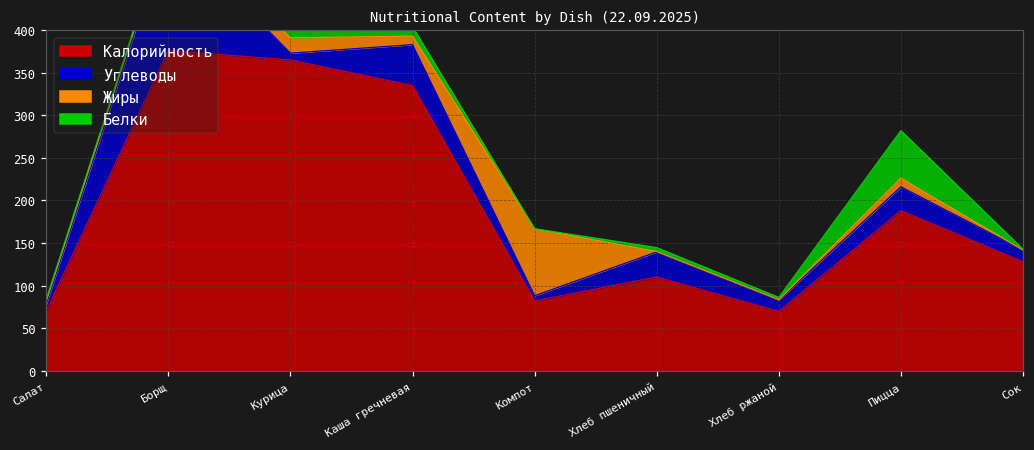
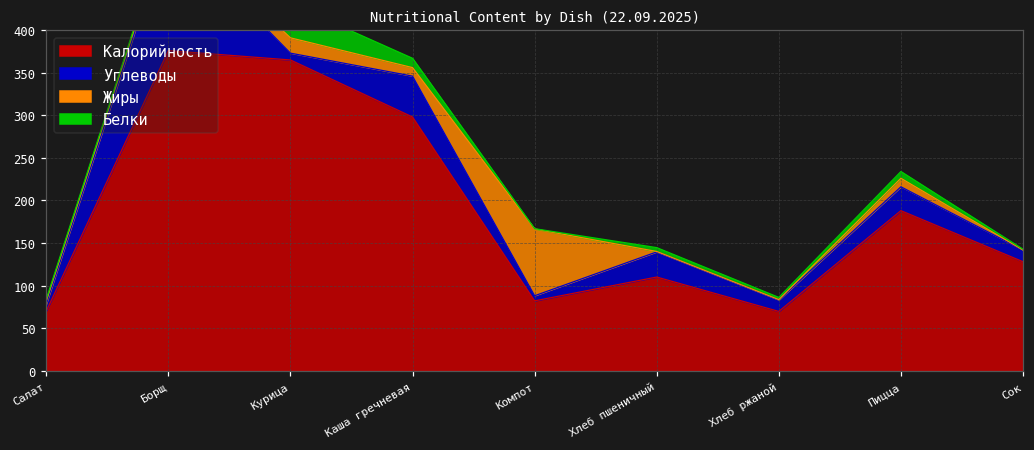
  {
    "Калорийность": {
      "Салат": 70,
      "Курица": 370,
-     "Каша гречневая": 340,
+     "Каша гречневая": 300,
      "Компот": 80,
      "Хлеб пшеничный": 110,
      "Хлеб ржаной": 70,
      "Пицца": 190,
      "Сок": 130
    },
    "Углеводы": {
      "Салат": 10,
      "Курица": 10,
      "Каша гречневая": 50,
      "Компот": 10,
      "Пицца": 30
    },
    "Жиры": {
      "Курица": 20,
      "Каша гречневая": 10,
      "Пицца": 10
    },
    "Белки": {
      "Хлеб пшеничный": 0,
-     "Пицца": 60
+     "Пицца": 10
    }
  }
